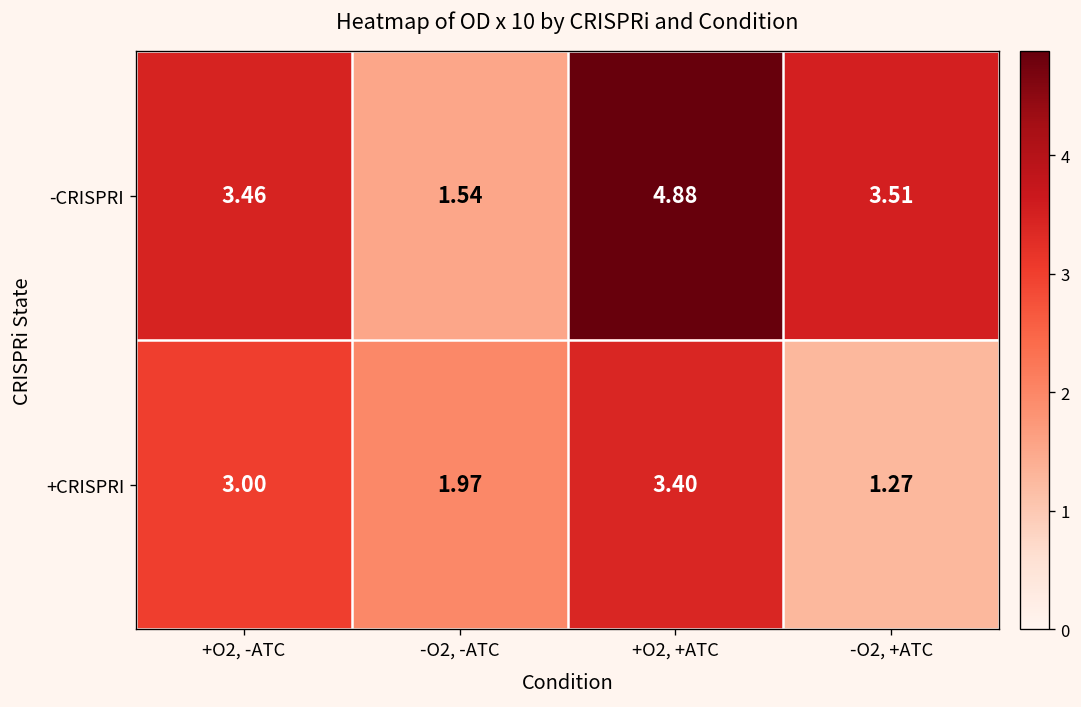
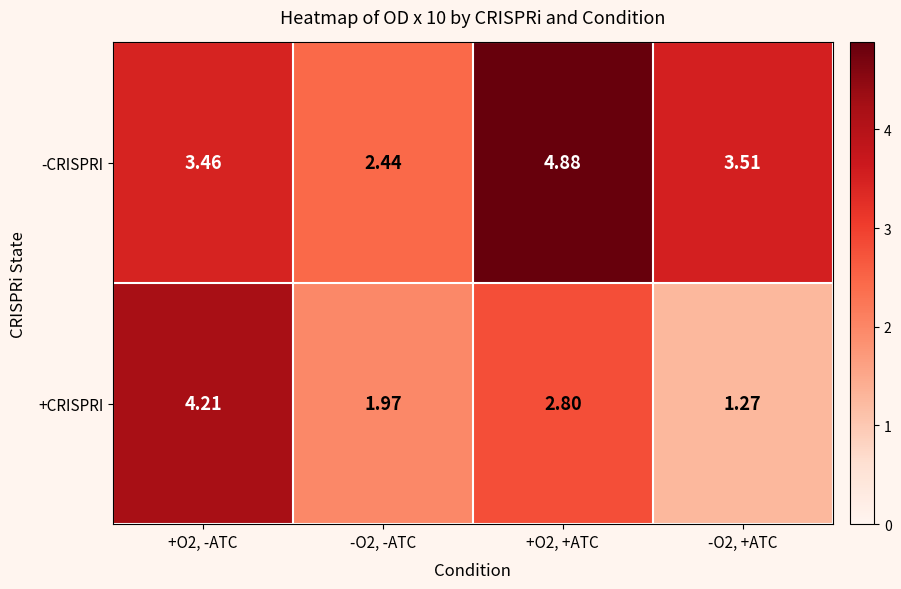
  {
    "-CRISPRI": {
      "+O2, -ATC": 3.46,
-     "-O2, -ATC": 1.54,
+     "-O2, -ATC": 2.44,
      "+O2, +ATC": 4.88,
      "-O2, +ATC": 3.51
    },
    "+CRISPRI": {
-     "+O2, -ATC": 3.00,
+     "+O2, -ATC": 4.21,
      "-O2, -ATC": 1.97,
-     "+O2, +ATC": 3.40,
+     "+O2, +ATC": 2.80,
      "-O2, +ATC": 1.27
    }
  }
